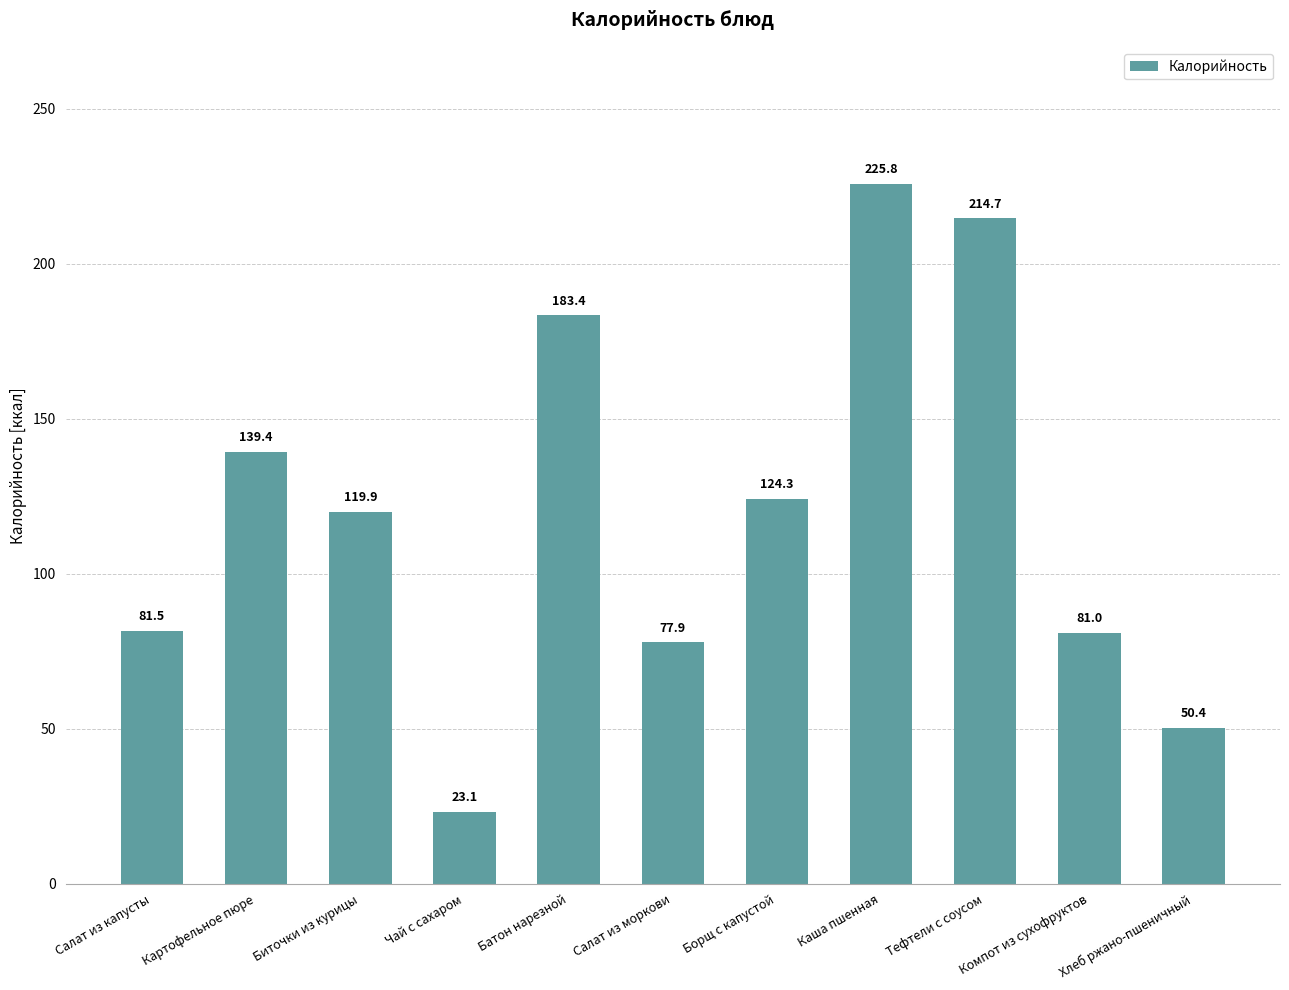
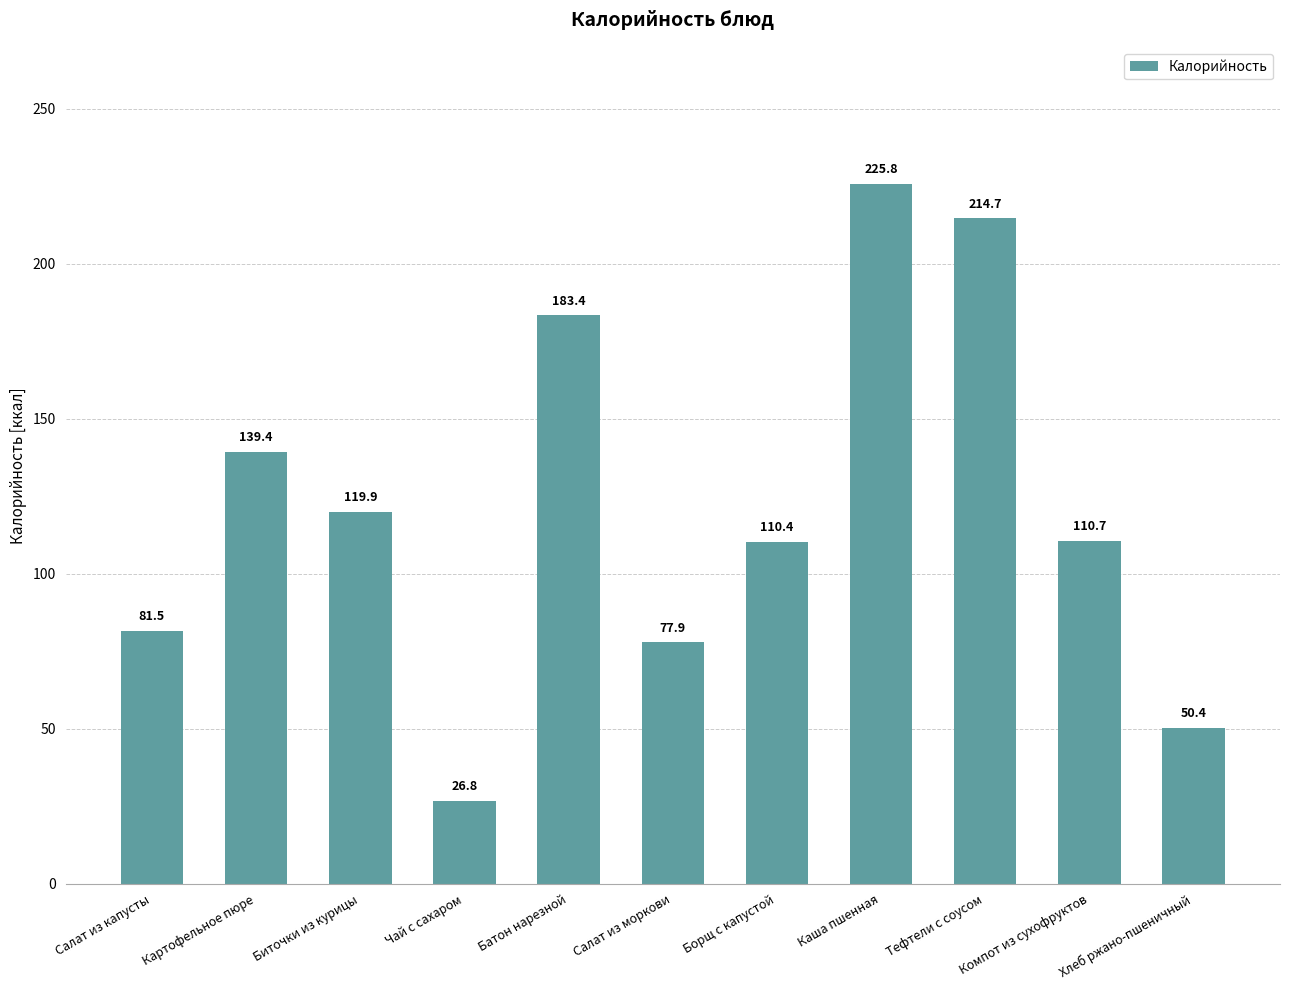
  {
    "Салат из капусты": 81.5,
    "Картофельное пюре": 139.4,
    "Биточки из курицы": 119.9,
-   "Чай с сахаром": 23.1,
+   "Чай с сахаром": 26.8,
    "Батон нарезной": 183.4,
    "Салат из моркови": 77.9,
-   "Борщ с капустой": 124.3,
+   "Борщ с капустой": 110.4,
    "Каша пшенная": 225.8,
    "Тефтели с соусом": 214.7,
-   "Компот из сухофруктов": 81.0,
+   "Компот из сухофруктов": 110.7,
    "Хлеб ржано-пшеничный": 50.4
  }
